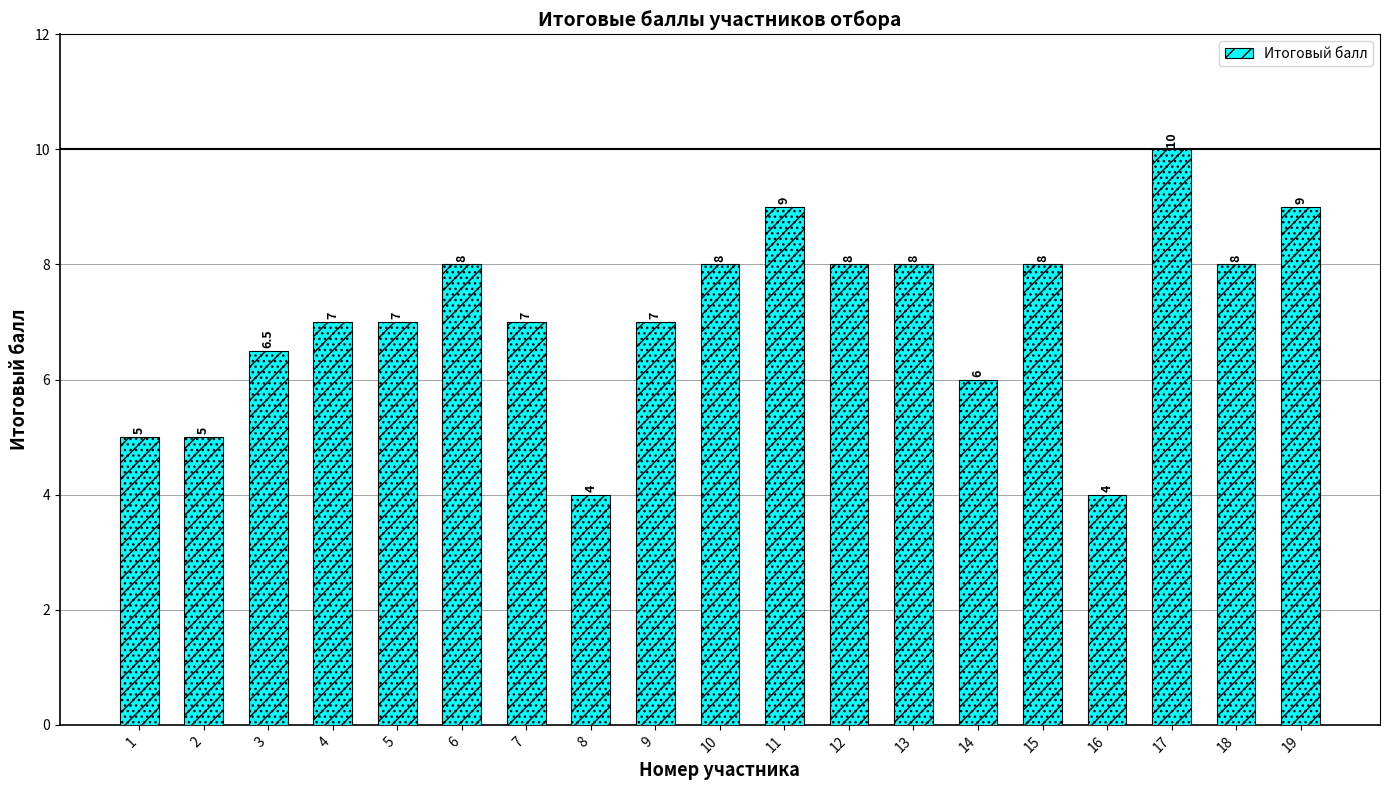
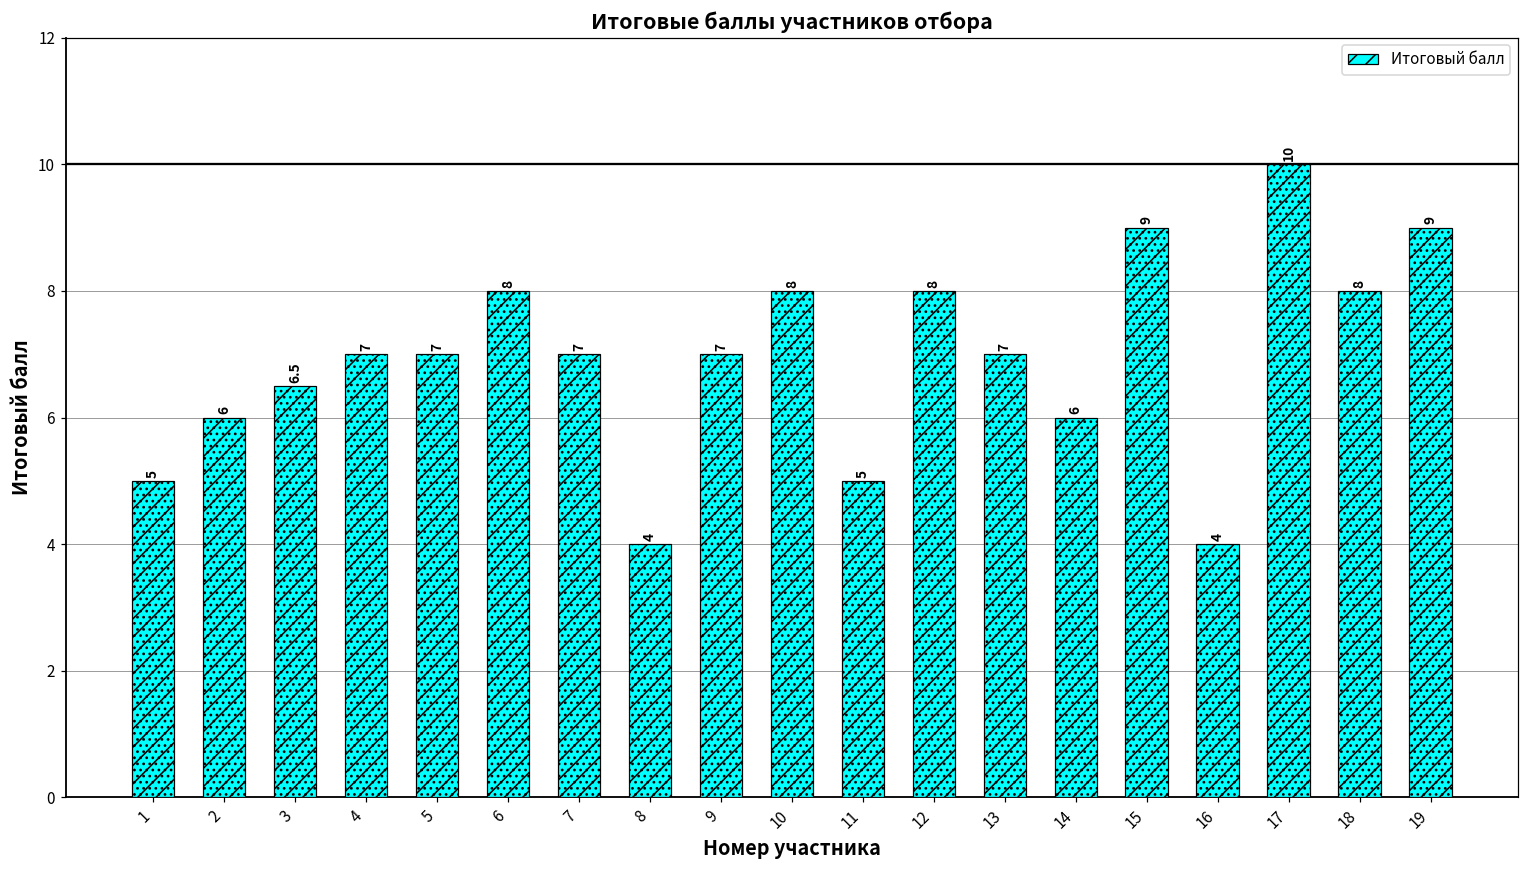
  {
    "Итоговый балл": {
      "1": 5,
-     "2": 5,
+     "2": 6,
      "3": 6.5,
      "4": 7,
      "5": 7,
      "6": 8,
      "7": 7,
      "8": 4,
      "9": 7,
      "10": 8,
-     "11": 9,
+     "11": 5,
      "12": 8,
-     "13": 8,
+     "13": 7,
      "14": 6,
-     "15": 8,
+     "15": 9,
      "16": 4,
      "17": 10,
      "18": 8,
      "19": 9
    }
  }
